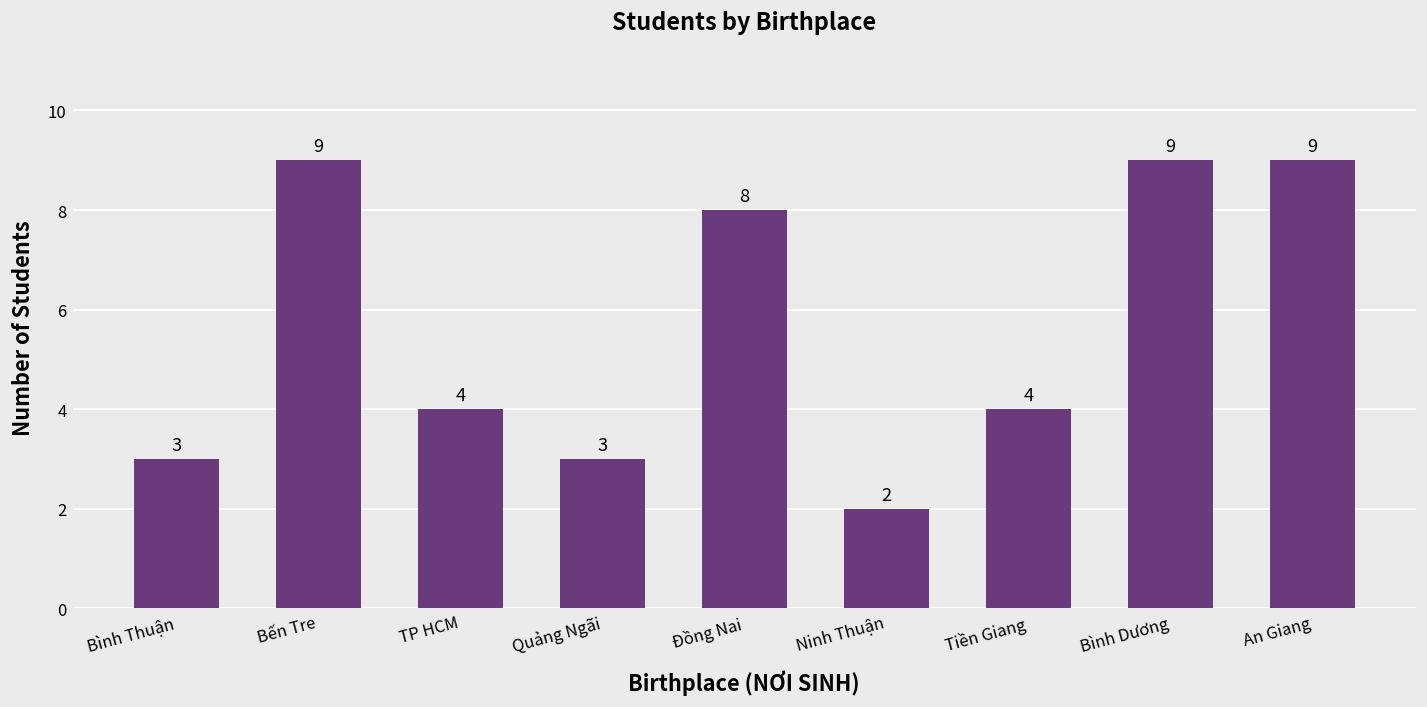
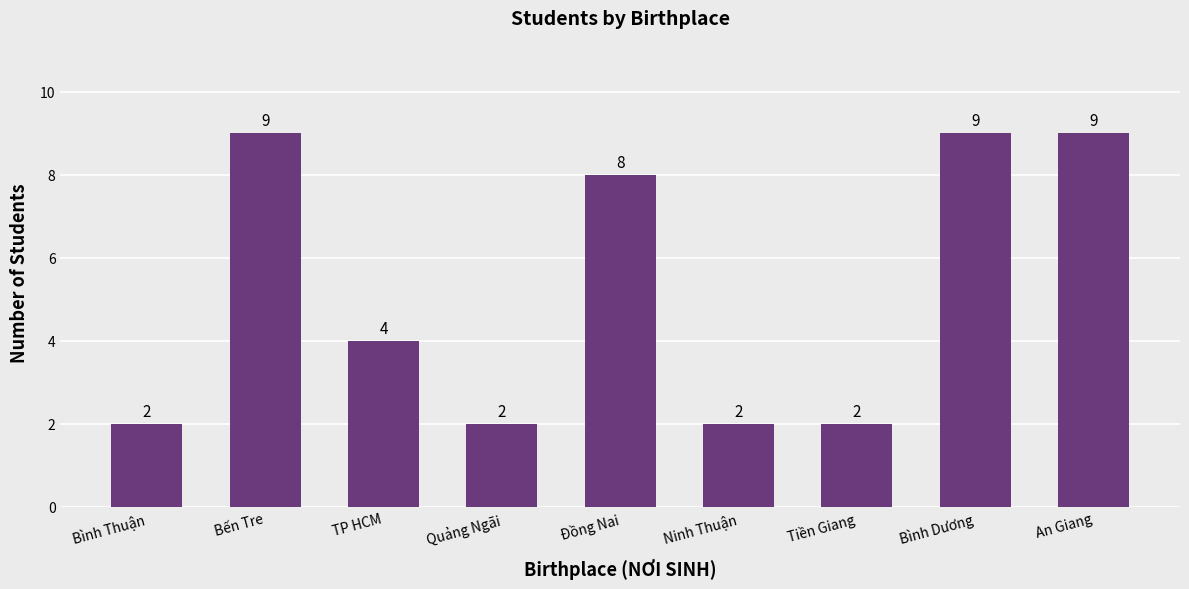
  {
-   "Bình Thuận": 3,
+   "Bình Thuận": 2,
    "Bến Tre": 9,
    "TP HCM": 4,
-   "Quảng Ngãi": 3,
+   "Quảng Ngãi": 2,
    "Đồng Nai": 8,
    "Ninh Thuận": 2,
-   "Tiền Giang": 4,
+   "Tiền Giang": 2,
    "Bình Dương": 9,
    "An Giang": 9
  }
